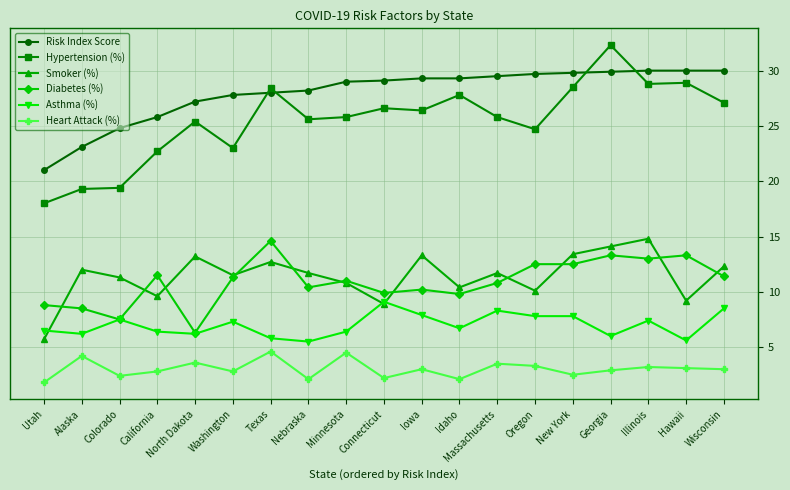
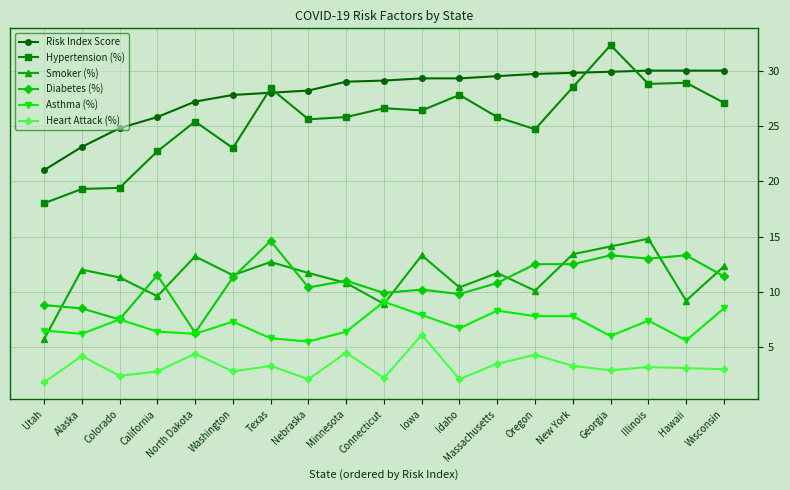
  {
    "Heart Attack (%)": {
      "Utah": 1.8,
      "Alaska": 4.2,
      "Colorado": 2.4,
      "California": 2.8,
-     "North Dakota": 3.6,
+     "North Dakota": 4.4,
      "Washington": 2.8,
-     "Texas": 4.6,
+     "Texas": 3.3,
      "Nebraska": 2.1,
      "Minnesota": 4.5,
      "Connecticut": 2.2,
-     "Iowa": 3.0,
+     "Iowa": 6.1,
      "Idaho": 2.1,
      "Massachusetts": 3.5,
-     "Oregon": 3.3,
-     "New York": 2.5,
+     "Oregon": 4.3,
+     "New York": 3.3,
      "Georgia": 2.9,
      "Illinois": 3.2,
      "Hawaii": 3.1,
      "Wisconsin": 3.0
    }
  }
